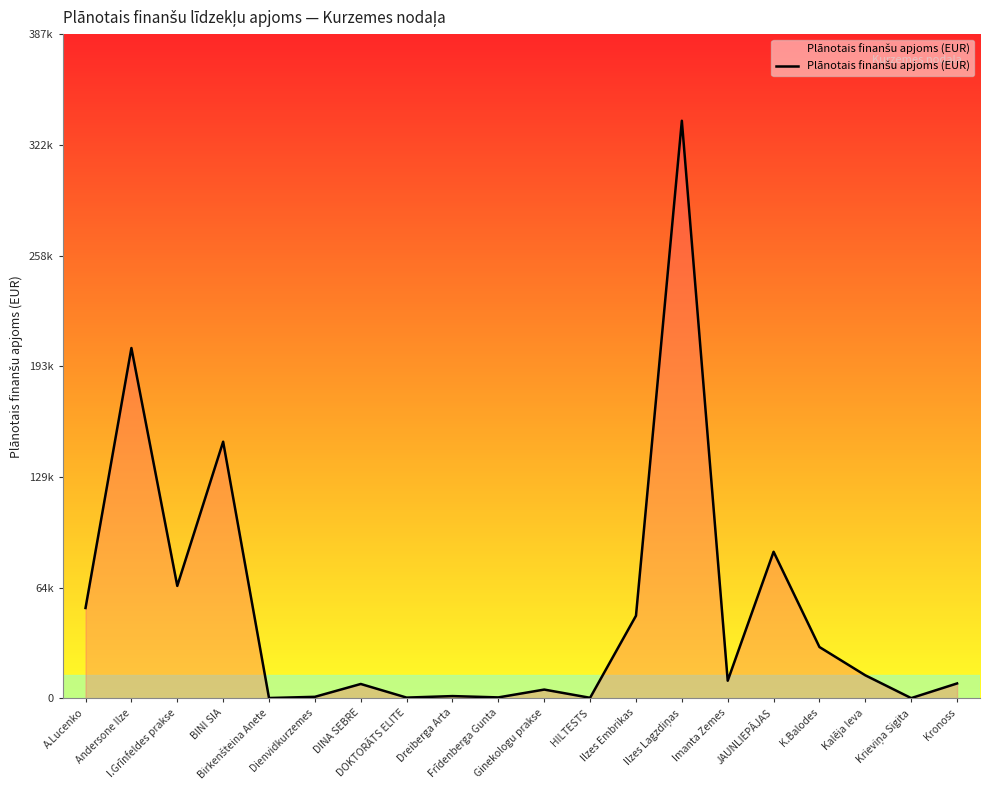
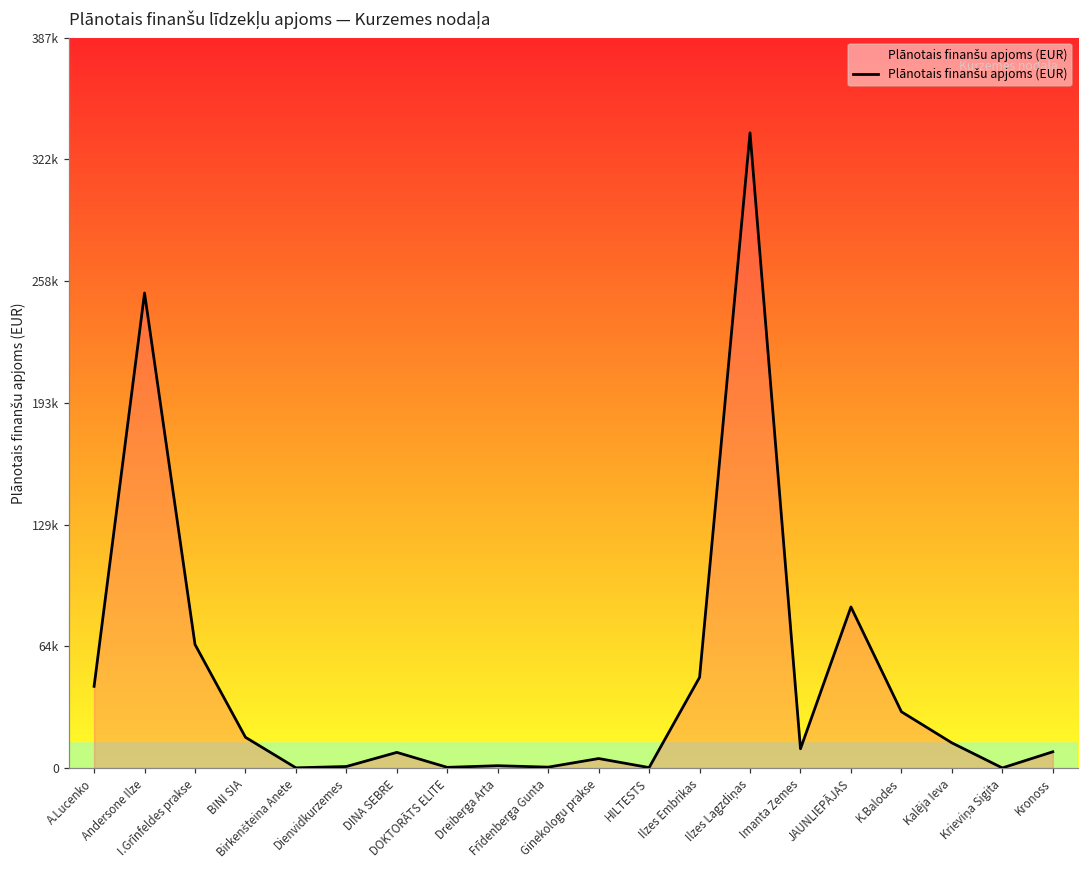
  {
-   "A.Lucenko": 53000,
-   "Andersone Ilze": 204000,
+   "A.Lucenko": 43000,
+   "Andersone Ilze": 252000,
    "I.Grīnfeldes prakse": 66000,
-   "BINI SIA": 150000,
+   "BINI SIA": 16000,
    "Ilzes Embrikas": 48000,
    "Ilzes Lagzdiņas": 337000,
    "JAUNLIEPĀJAS": 85000,
    "K.Balodes": 30000
  }
